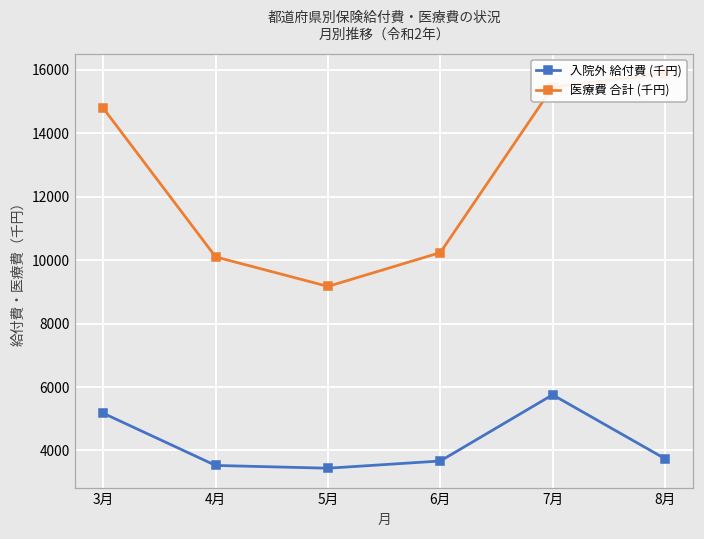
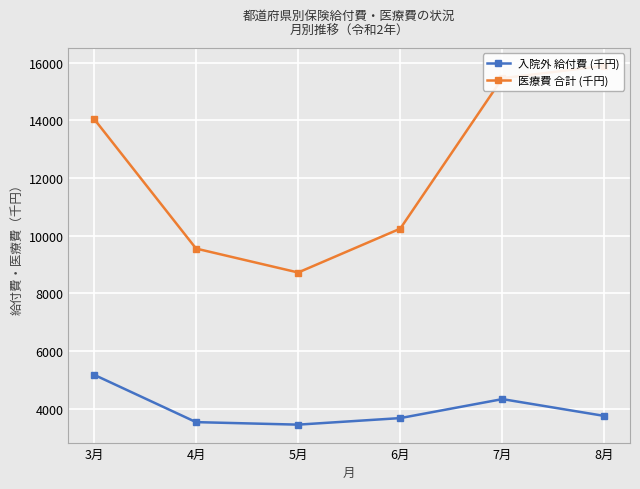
  {
    "入院外 給付費 (千円)": {
      "3月": 5200,
      "4月": 3500,
      "5月": 3400,
      "6月": 3700,
-     "7月": 5800,
+     "7月": 4300,
      "8月": 3700
    },
    "医療費 合計 (千円)": {
-     "3月": 14800,
-     "4月": 10100,
-     "5月": 9200,
+     "3月": 14000,
+     "4月": 9500,
+     "5月": 8700,
      "6月": 10200
    }
  }
